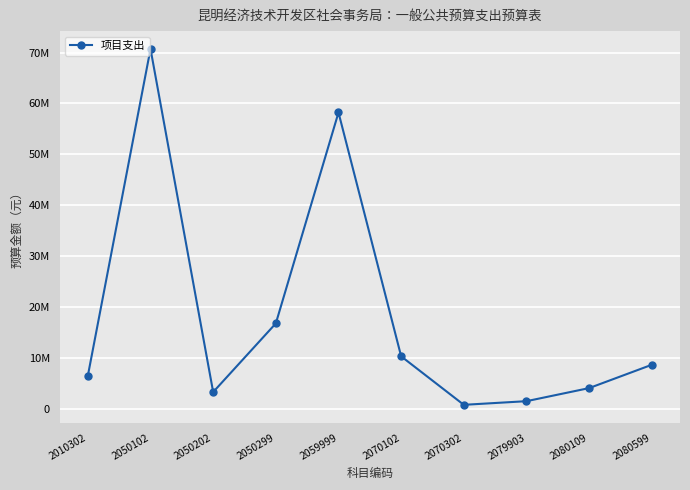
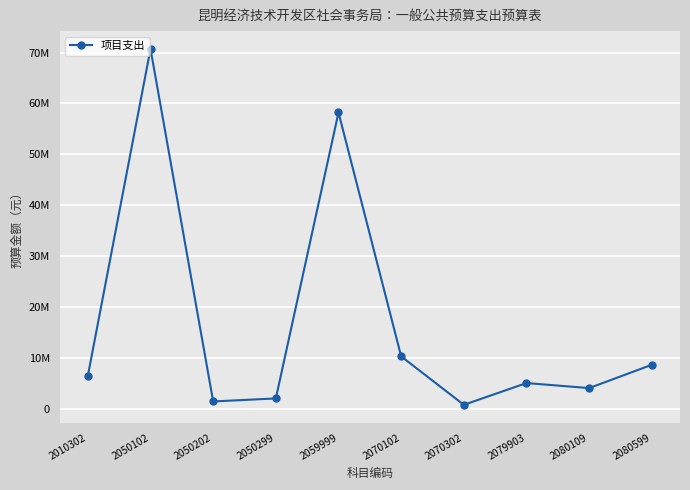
  {
    "2010302": 6000000,
    "2050102": 71000000,
-   "2050202": 3000000,
-   "2050299": 17000000,
+   "2050202": 1000000,
+   "2050299": 2000000,
    "2059999": 58000000,
    "2070102": 10000000,
    "2070302": 1000000,
-   "2079903": 1000000,
+   "2079903": 5000000,
    "2080109": 4000000,
    "2080599": 9000000
  }
